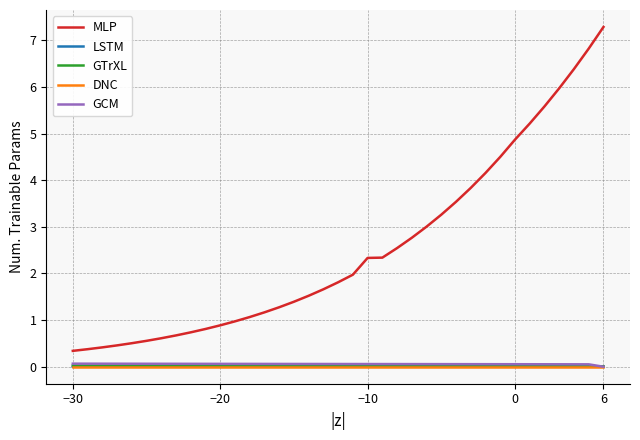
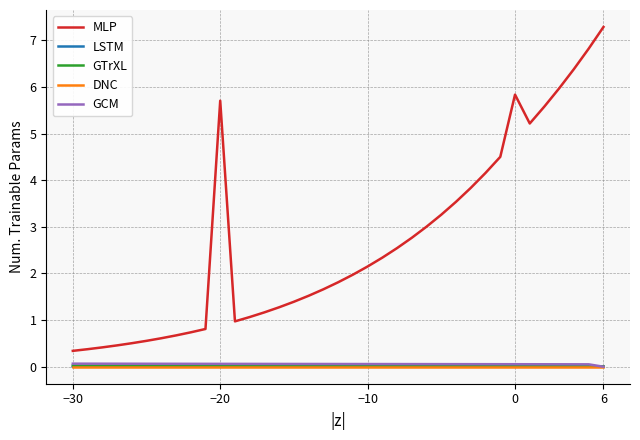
  {
    "MLP": {
      "−30": 0.3,
-     "−20": 0.9,
-     "−10": 2.3,
-     "0": 4.9,
+     "−20": 5.7,
+     "−10": 2.1,
+     "0": 5.8,
      "6": 7.3
    }
  }
